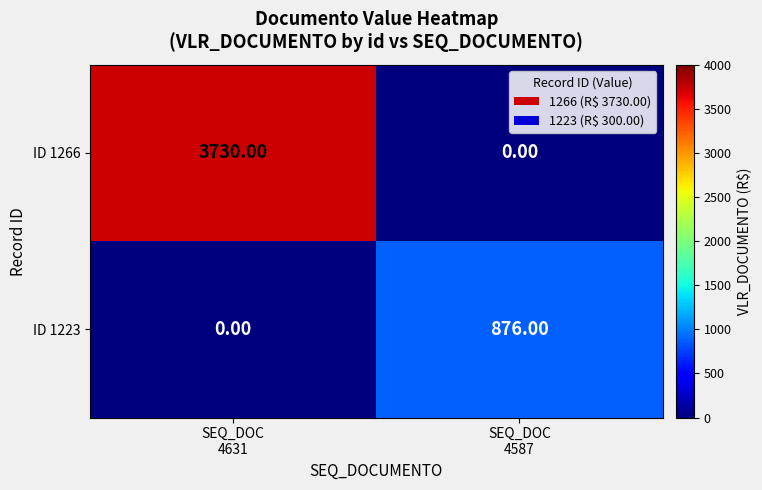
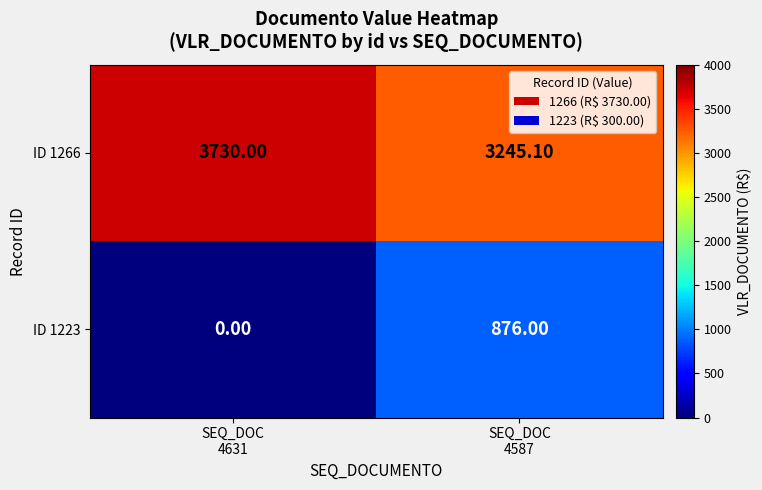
  {
    "ID 1266": {
      "SEQ_DOC 4631": 3730.00,
-     "SEQ_DOC 4587": 0.00
+     "SEQ_DOC 4587": 3245.10
    },
    "ID 1223": {
      "SEQ_DOC 4631": 0.00,
      "SEQ_DOC 4587": 876.00
    }
  }
